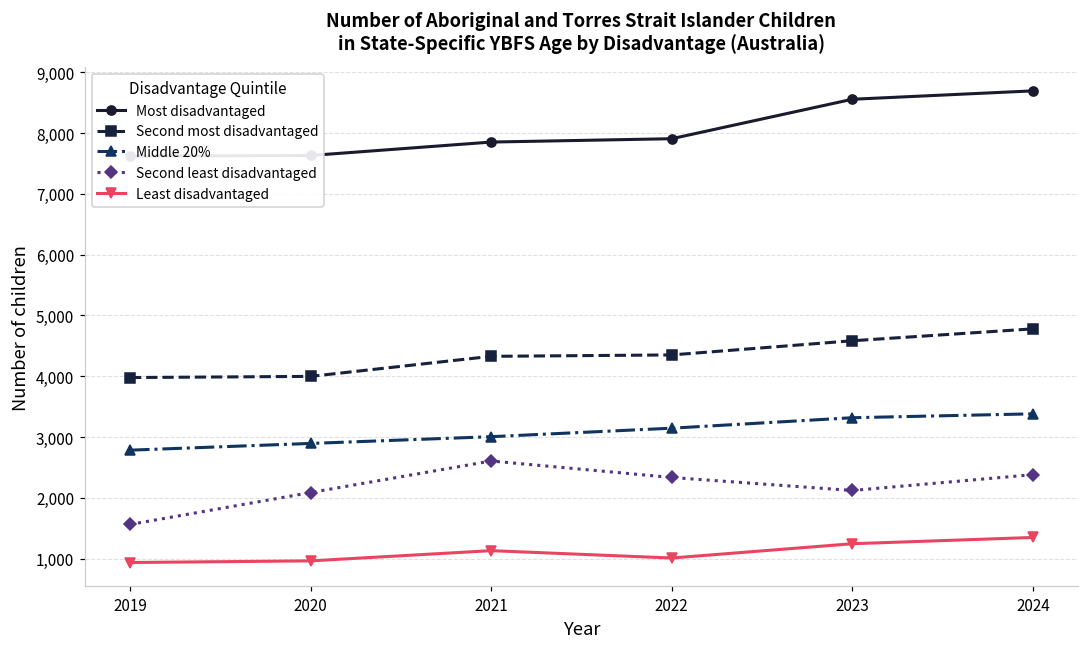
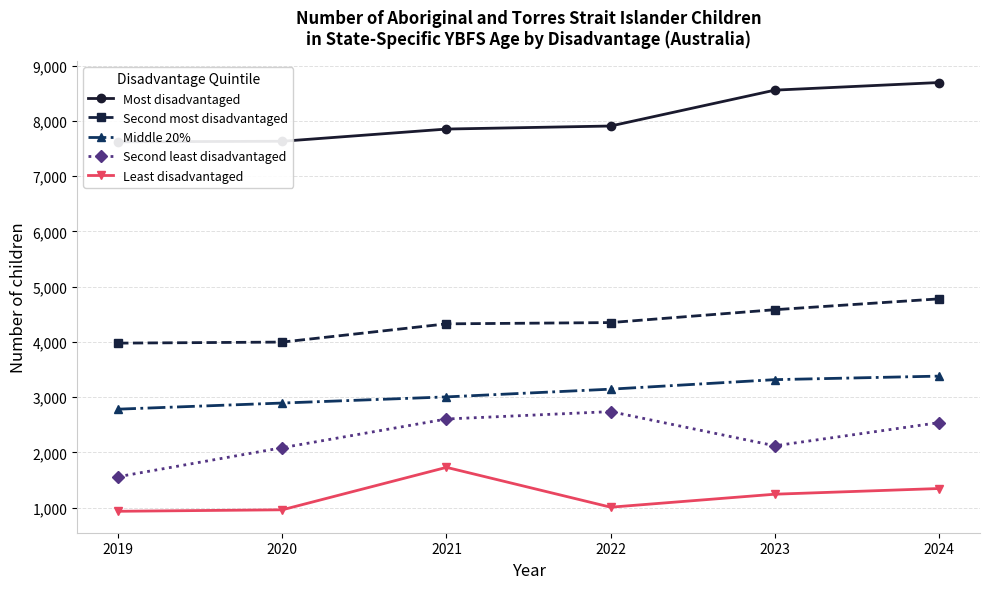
  {
    "Second least disadvantaged": {
      "2019": "1,600",
      "2020": "2,100",
      "2021": "2,600",
-     "2022": "2,300",
+     "2022": "2,700",
      "2023": "2,100",
-     "2024": "2,400"
+     "2024": "2,500"
    },
    "Least disadvantaged": {
      "2019": "900",
      "2020": "1,000",
-     "2021": "1,100",
+     "2021": "1,700",
      "2022": "1,000",
      "2023": "1,200",
      "2024": "1,300"
    }
  }
